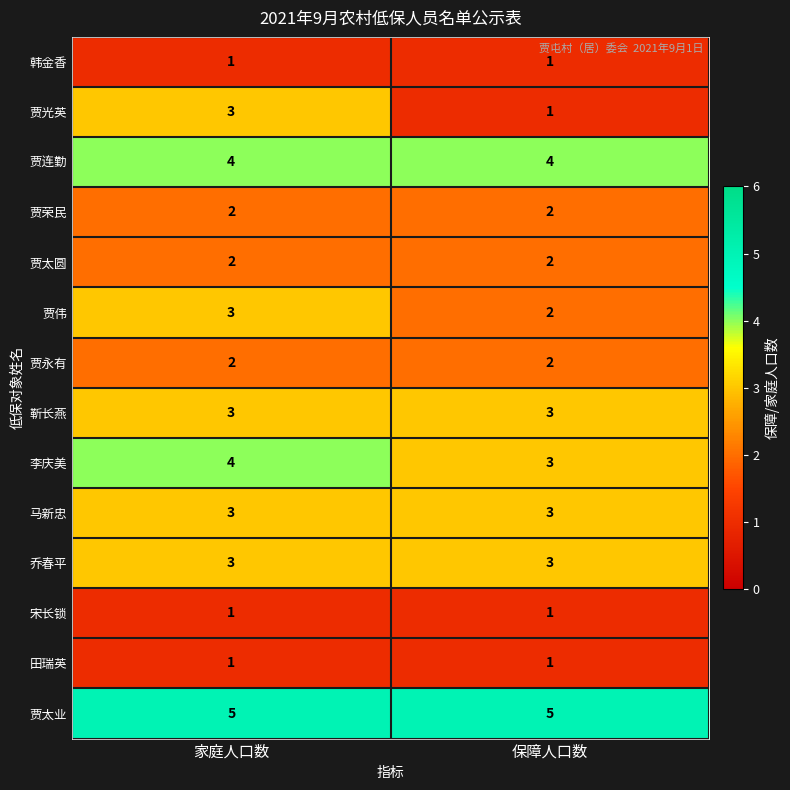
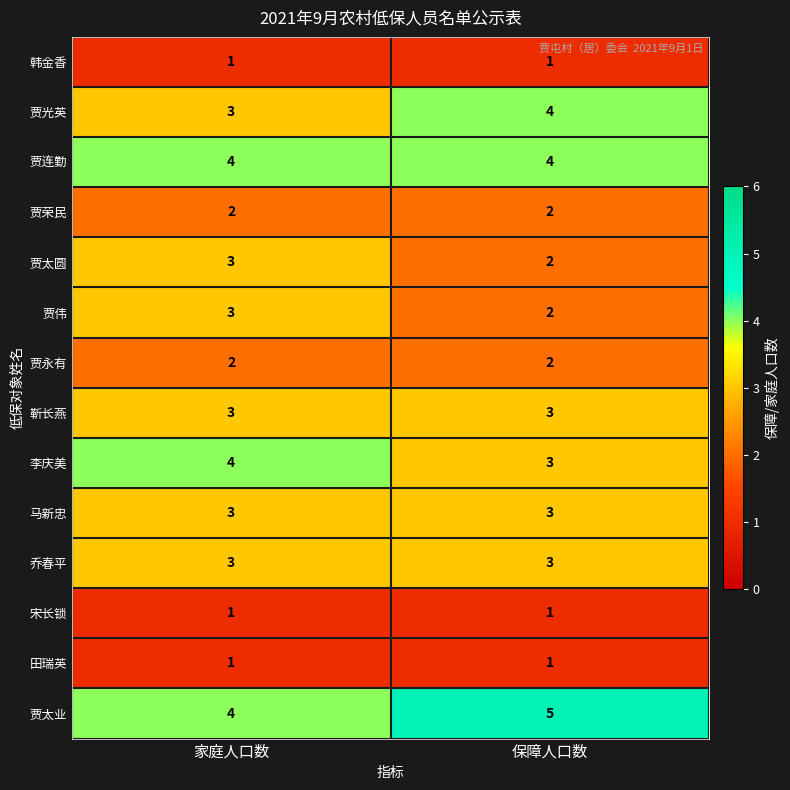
  {
    "韩金香": {
      "家庭人口数": 1
    },
    "贾光英": {
      "家庭人口数": 3,
-     "保障人口数": 1
+     "保障人口数": 4
    },
    "贾连勤": {
      "家庭人口数": 4,
      "保障人口数": 4
    },
    "贾荣民": {
      "家庭人口数": 2,
      "保障人口数": 2
    },
    "贾太圆": {
-     "家庭人口数": 2,
+     "家庭人口数": 3,
      "保障人口数": 2
    },
    "贾伟": {
      "家庭人口数": 3,
      "保障人口数": 2
    },
    "贾永有": {
      "家庭人口数": 2,
      "保障人口数": 2
    },
    "靳长燕": {
      "家庭人口数": 3,
      "保障人口数": 3
    },
    "李庆美": {
      "家庭人口数": 4,
      "保障人口数": 3
    },
    "马新忠": {
      "家庭人口数": 3,
      "保障人口数": 3
    },
    "乔春平": {
      "家庭人口数": 3,
      "保障人口数": 3
    },
    "宋长锁": {
      "家庭人口数": 1,
      "保障人口数": 1
    },
    "田瑞英": {
      "家庭人口数": 1,
      "保障人口数": 1
    },
    "贾太业": {
-     "家庭人口数": 5,
+     "家庭人口数": 4,
      "保障人口数": 5
    }
  }
